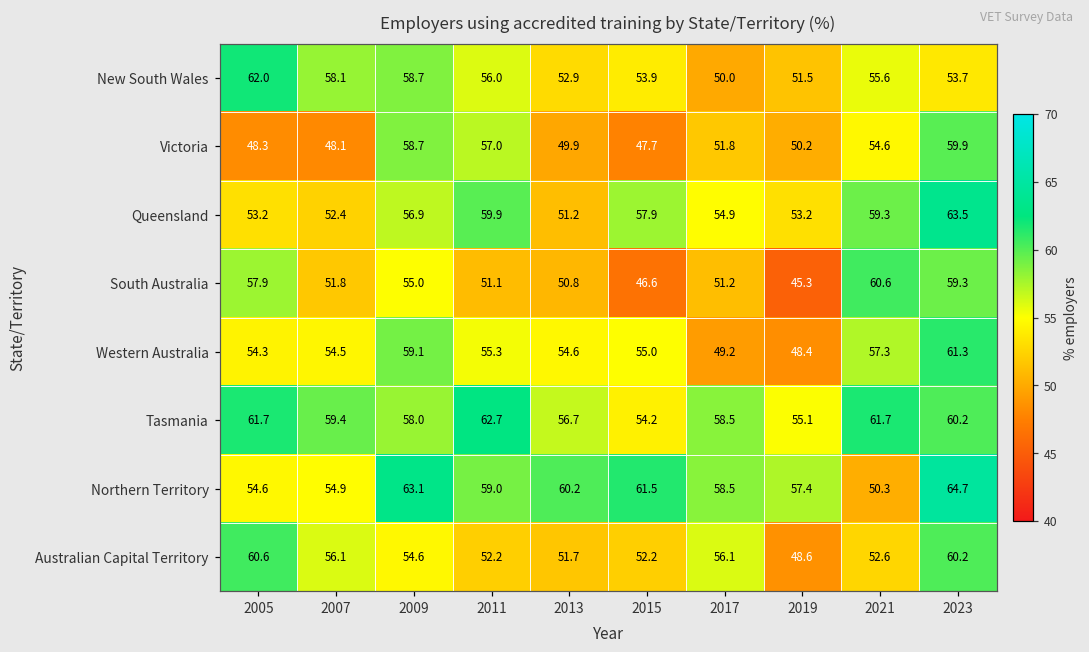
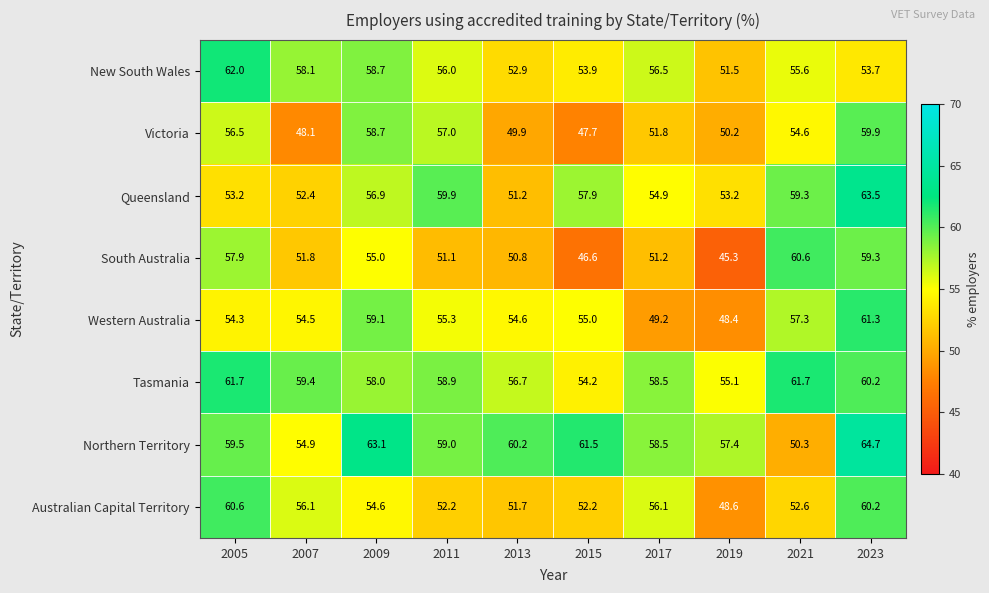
  {
    "New South Wales": {
      "2005": 62.0,
      "2007": 58.1,
      "2009": 58.7,
      "2011": 56.0,
      "2013": 52.9,
      "2015": 53.9,
-     "2017": 50.0,
+     "2017": 56.5,
      "2019": 51.5,
      "2021": 55.6,
      "2023": 53.7
    },
    "Victoria": {
-     "2005": 48.3,
+     "2005": 56.5,
      "2007": 48.1,
      "2009": 58.7,
      "2011": 57.0,
      "2013": 49.9,
      "2015": 47.7,
      "2017": 51.8,
      "2019": 50.2,
      "2021": 54.6,
      "2023": 59.9
    },
    "Queensland": {
      "2005": 53.2,
      "2007": 52.4,
      "2009": 56.9,
      "2011": 59.9,
      "2013": 51.2,
      "2015": 57.9,
      "2017": 54.9,
      "2019": 53.2,
      "2021": 59.3,
      "2023": 63.5
    },
    "South Australia": {
      "2005": 57.9,
      "2007": 51.8,
      "2009": 55.0,
      "2011": 51.1,
      "2013": 50.8,
      "2015": 46.6,
      "2017": 51.2,
      "2019": 45.3,
      "2021": 60.6,
      "2023": 59.3
    },
    "Western Australia": {
      "2005": 54.3,
      "2007": 54.5,
      "2009": 59.1,
      "2011": 55.3,
      "2013": 54.6,
      "2015": 55.0,
      "2017": 49.2,
      "2019": 48.4,
      "2021": 57.3,
      "2023": 61.3
    },
    "Tasmania": {
      "2005": 61.7,
      "2007": 59.4,
      "2009": 58.0,
-     "2011": 62.7,
+     "2011": 58.9,
      "2013": 56.7,
      "2015": 54.2,
      "2017": 58.5,
      "2019": 55.1,
      "2021": 61.7,
      "2023": 60.2
    },
    "Northern Territory": {
-     "2005": 54.6,
+     "2005": 59.5,
      "2007": 54.9,
      "2009": 63.1,
      "2011": 59.0,
      "2013": 60.2,
      "2015": 61.5,
      "2017": 58.5,
      "2019": 57.4,
      "2021": 50.3,
      "2023": 64.7
    },
    "Australian Capital Territory": {
      "2005": 60.6,
      "2007": 56.1,
      "2009": 54.6,
      "2011": 52.2,
      "2013": 51.7,
      "2015": 52.2,
      "2017": 56.1,
      "2019": 48.6,
      "2021": 52.6,
      "2023": 60.2
    }
  }
